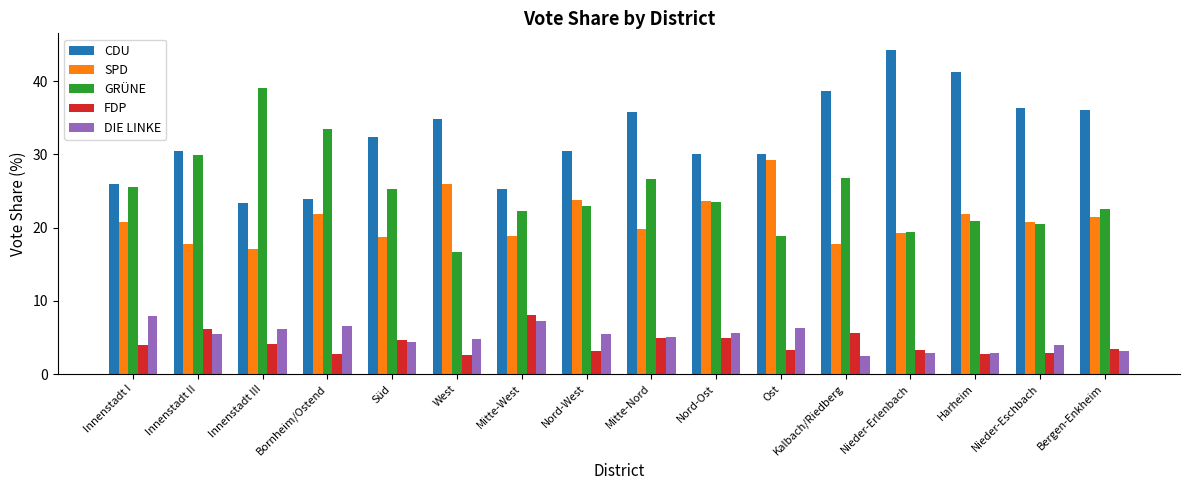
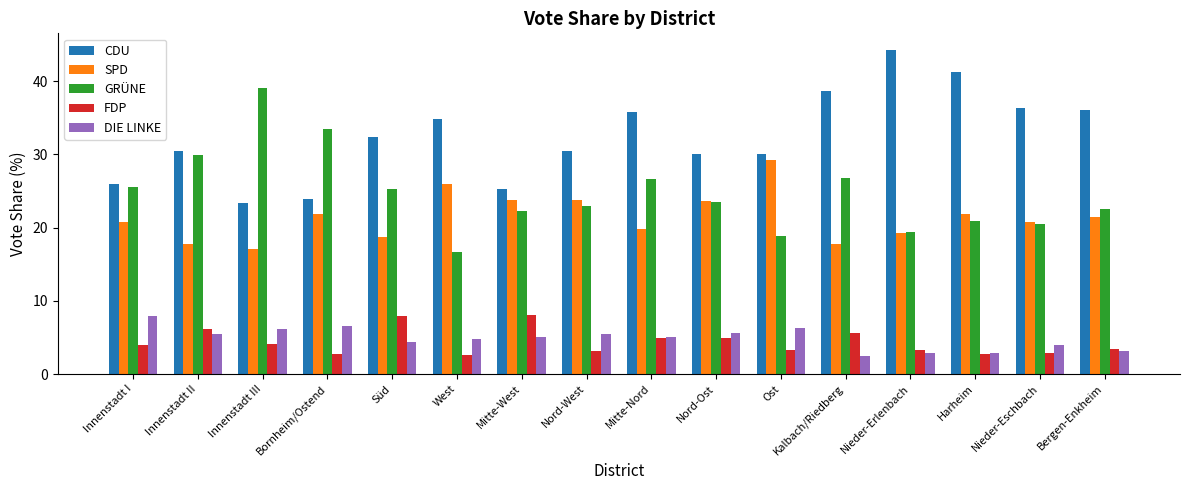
  {
    "CDU": {
      "Innenstadt I": 26,
      "Innenstadt II": 30,
      "Innenstadt III": 23,
      "Bornheim/Ostend": 24,
      "Süd": 32,
      "West": 35,
      "Mitte-West": 25,
      "Nord-West": 30,
      "Mitte-Nord": 36,
      "Nord-Ost": 30,
      "Ost": 30,
      "Kalbach/Riedberg": 39,
      "Nieder-Erlenbach": 44,
      "Harheim": 41,
      "Nieder-Eschbach": 36,
      "Bergen-Enkheim": 36
    },
    "SPD": {
      "Innenstadt I": 21,
      "Innenstadt II": 18,
      "Innenstadt III": 17,
      "Bornheim/Ostend": 22,
      "Süd": 19,
      "West": 26,
-     "Mitte-West": 19,
+     "Mitte-West": 24,
      "Nord-West": 24,
      "Mitte-Nord": 20,
      "Nord-Ost": 24,
      "Ost": 29,
      "Kalbach/Riedberg": 18,
      "Nieder-Erlenbach": 19,
      "Harheim": 22,
      "Nieder-Eschbach": 21,
      "Bergen-Enkheim": 21
    },
    "GRÜNE": {
      "Innenstadt I": 26,
      "Innenstadt II": 30,
      "Innenstadt III": 39,
      "Bornheim/Ostend": 34,
      "Süd": 25,
      "West": 17,
      "Mitte-West": 22,
      "Nord-West": 23,
      "Mitte-Nord": 27,
      "Nord-Ost": 24,
      "Ost": 19,
      "Kalbach/Riedberg": 27,
      "Nieder-Erlenbach": 19,
      "Harheim": 21,
      "Nieder-Eschbach": 21,
      "Bergen-Enkheim": 23
    },
    "FDP": {
      "Innenstadt I": 4,
      "Innenstadt II": 6,
      "Innenstadt III": 4,
      "Bornheim/Ostend": 3,
-     "Süd": 5,
+     "Süd": 8,
      "West": 3,
      "Mitte-West": 8,
      "Nord-West": 3,
      "Mitte-Nord": 5,
      "Nord-Ost": 5,
      "Ost": 3,
      "Kalbach/Riedberg": 6,
      "Nieder-Erlenbach": 3,
      "Harheim": 3,
      "Nieder-Eschbach": 3,
      "Bergen-Enkheim": 3
    },
    "DIE LINKE": {
      "Innenstadt I": 8,
      "Innenstadt II": 5,
      "Innenstadt III": 6,
      "Bornheim/Ostend": 7,
      "Süd": 4,
      "West": 5,
-     "Mitte-West": 7,
+     "Mitte-West": 5,
      "Nord-West": 5,
      "Mitte-Nord": 5,
      "Nord-Ost": 6,
      "Ost": 6,
      "Kalbach/Riedberg": 3,
      "Nieder-Erlenbach": 3,
      "Harheim": 3,
      "Nieder-Eschbach": 4,
      "Bergen-Enkheim": 3
    }
  }
